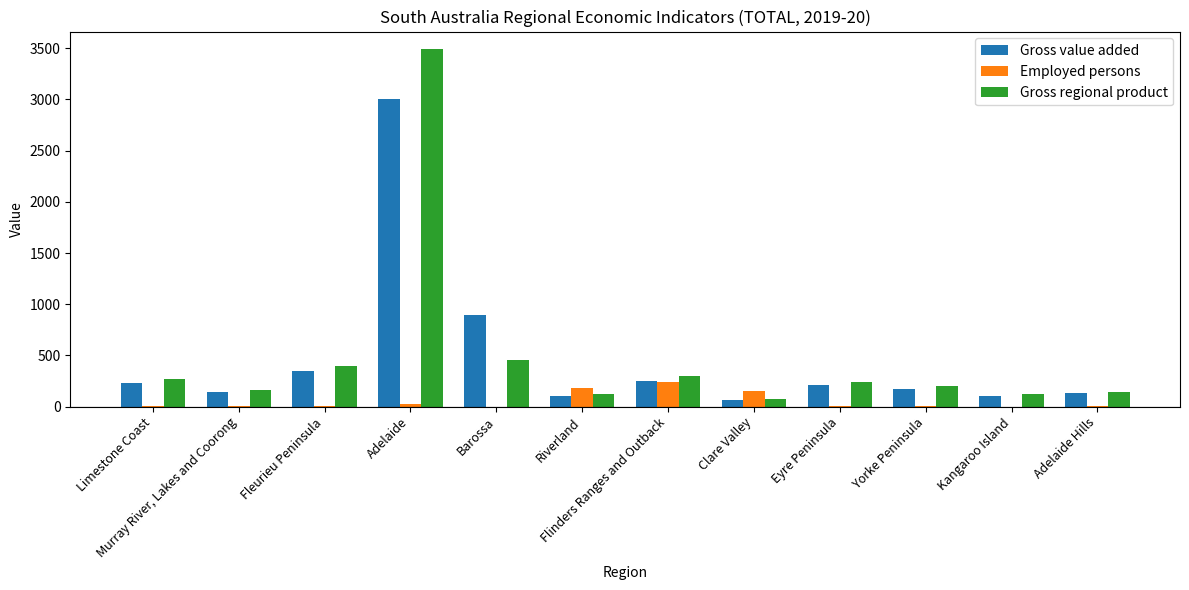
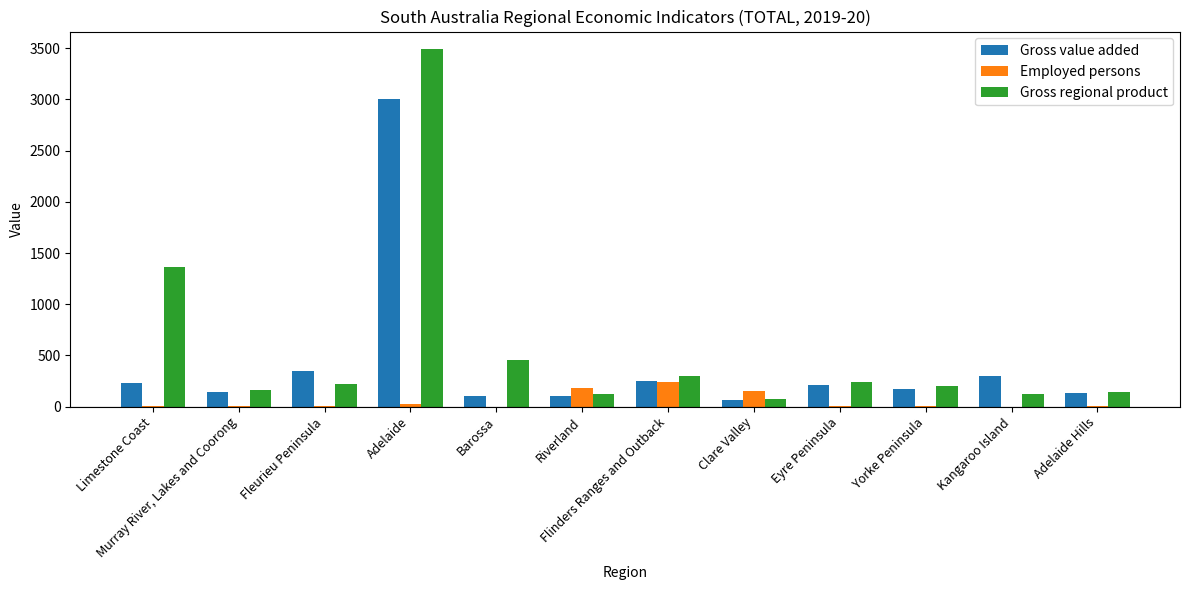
  {
    "Gross value added": {
      "Limestone Coast": 230,
      "Murray River, Lakes and Coorong": 140,
      "Fleurieu Peninsula": 350,
      "Adelaide": 3010,
-     "Barossa": 890,
+     "Barossa": 110,
      "Riverland": 110,
      "Flinders Ranges and Outback": 260,
      "Clare Valley": 60,
      "Eyre Peninsula": 210,
      "Yorke Peninsula": 170,
-     "Kangaroo Island": 110,
+     "Kangaroo Island": 300,
      "Adelaide Hills": 140
    },
    "Employed persons": {
      "Adelaide": 30,
      "Riverland": 180,
      "Flinders Ranges and Outback": 240,
      "Clare Valley": 150
    },
    "Gross regional product": {
-     "Limestone Coast": 270,
+     "Limestone Coast": 1360,
      "Murray River, Lakes and Coorong": 160,
-     "Fleurieu Peninsula": 400,
+     "Fleurieu Peninsula": 220,
      "Adelaide": 3490,
      "Barossa": 460,
      "Riverland": 130,
      "Flinders Ranges and Outback": 290,
      "Clare Valley": 70,
      "Eyre Peninsula": 240,
      "Yorke Peninsula": 200,
      "Kangaroo Island": 120,
      "Adelaide Hills": 140
    }
  }
